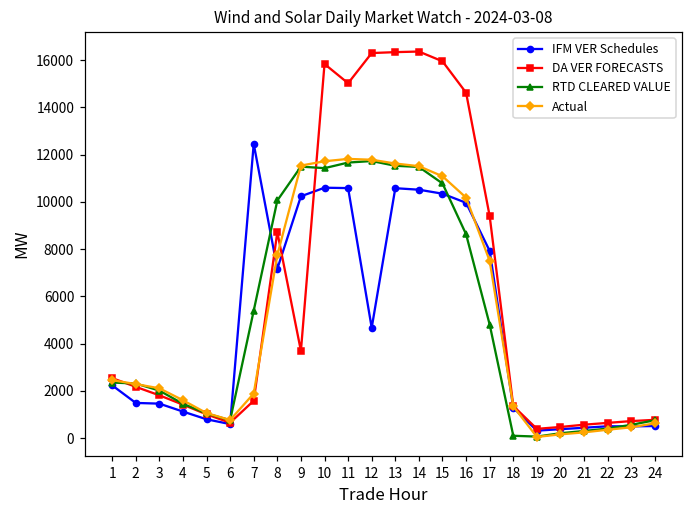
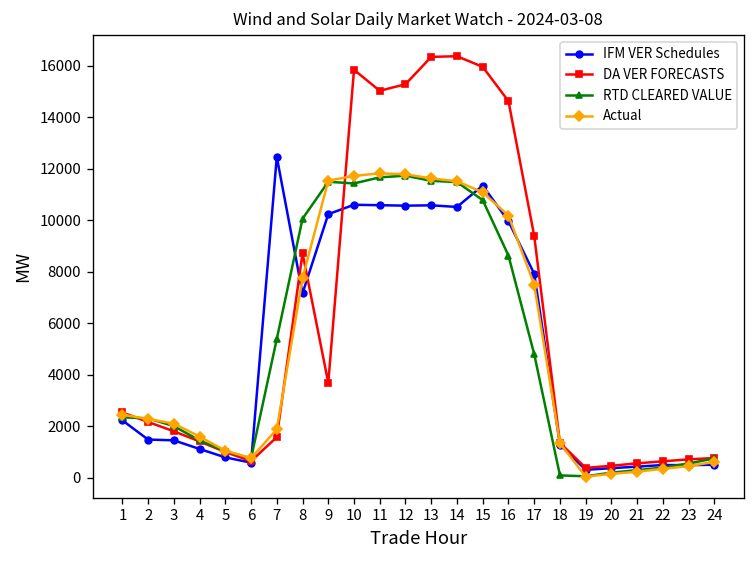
  {
    "IFM VER Schedules": {
      "2": 1500,
      "3": 1500,
      "4": 1100,
      "5": 800,
      "7": 12500,
      "8": 7200,
      "9": 10200,
      "10": 10600,
      "11": 10600,
-     "12": 4700,
+     "12": 10600,
      "13": 10600,
      "14": 10500,
-     "15": 10300,
+     "15": 11300,
      "16": 10000,
      "17": 7900,
      "21": 400
    },
    "DA VER FORECASTS": {
      "3": 1800,
      "7": 1600,
      "8": 8700,
      "9": 3700,
      "10": 15800,
      "11": 15000,
-     "12": 16300,
+     "12": 15300,
      "13": 16300,
      "14": 16400,
      "15": 16000,
      "16": 14600,
      "17": 9400,
      "21": 600,
      "22": 600,
      "23": 700
    },
    "RTD CLEARED VALUE": {
      "7": 5400,
      "8": 10100,
      "10": 11400,
      "11": 11700,
      "15": 10800,
      "16": 8600,
      "17": 4800,
      "18": 100
    },
    "Actual": {
      "4": 1600,
      "7": 1900,
      "8": 7800,
      "10": 11700,
      "11": 11800,
      "15": 11100,
      "16": 10200,
      "17": 7500
    }
  }
